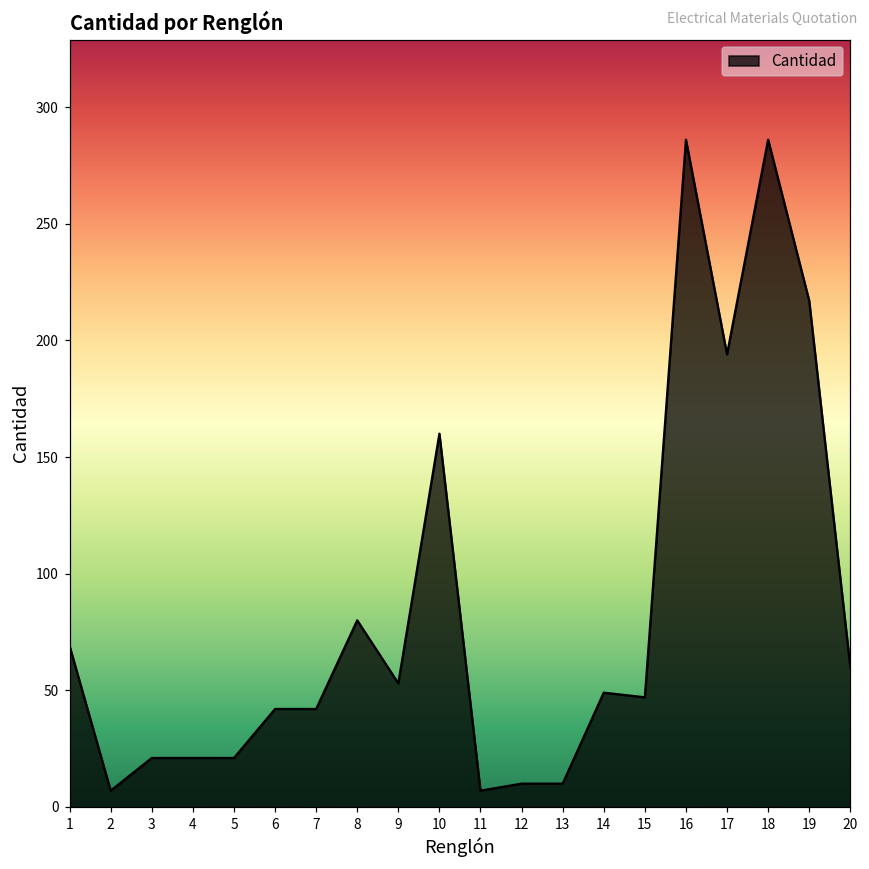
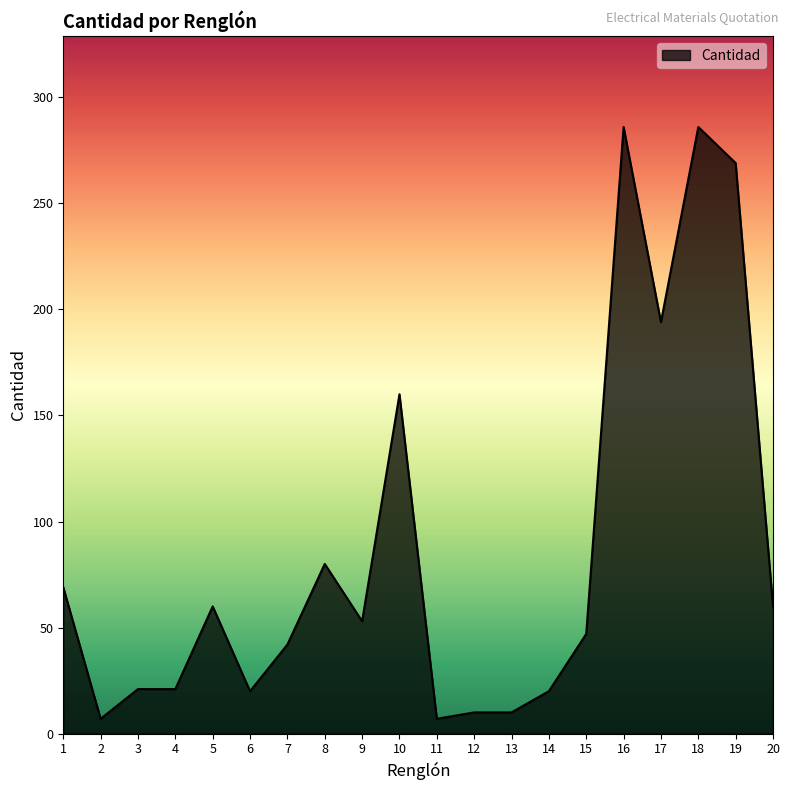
  {
    "1": 69,
    "2": 7,
    "3": 21,
    "4": 21,
-   "5": 21,
-   "6": 42,
+   "5": 60,
+   "6": 20,
    "7": 42,
    "8": 80,
    "9": 53,
    "10": 160,
    "11": 7,
    "12": 10,
    "13": 10,
-   "14": 49,
+   "14": 20,
    "15": 47,
    "16": 286,
    "17": 194,
    "18": 286,
-   "19": 217,
+   "19": 269,
    "20": 60
  }
